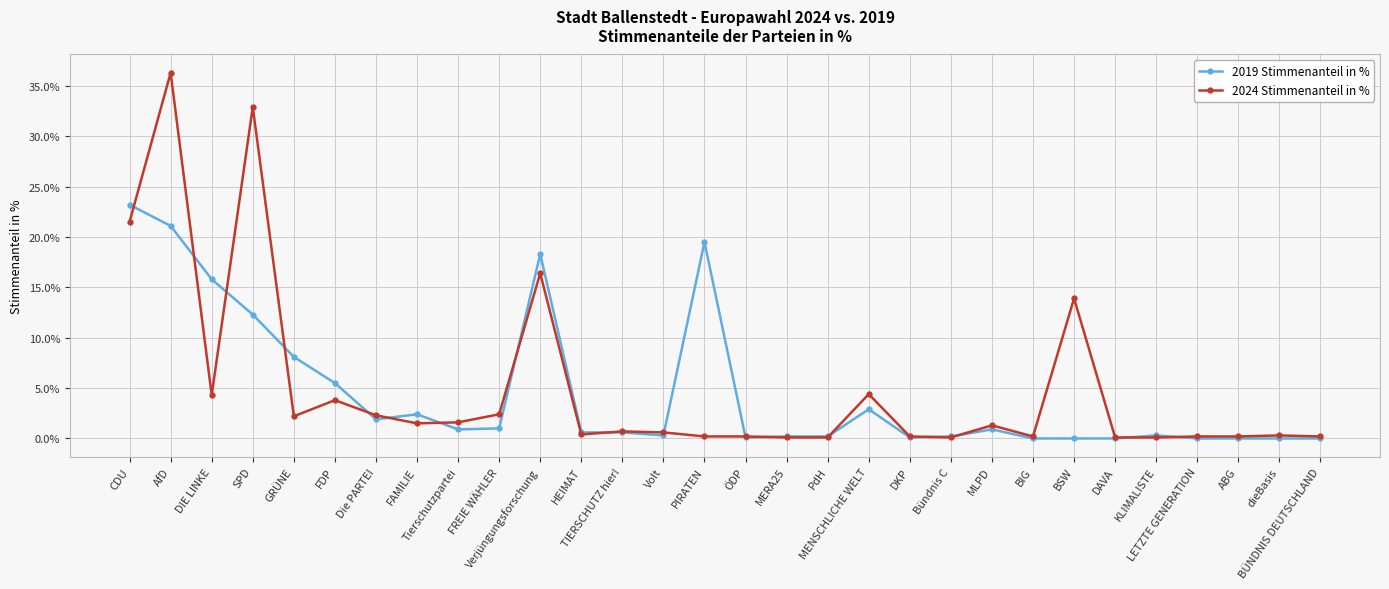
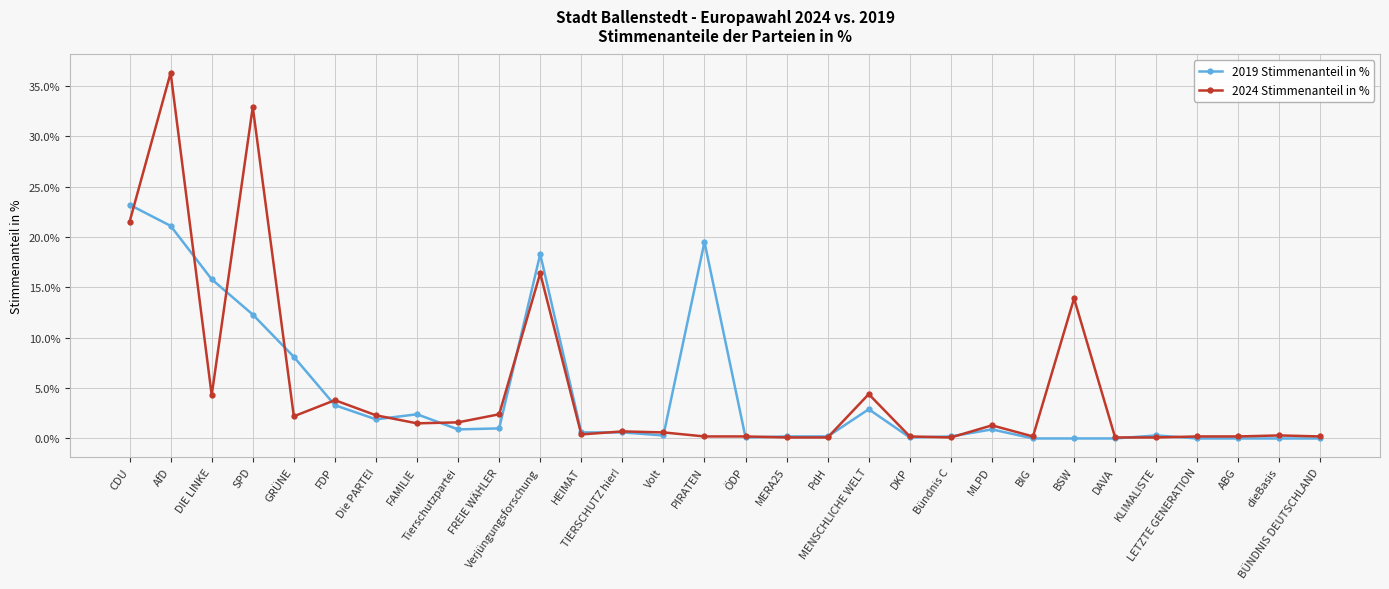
  {
    "2019 Stimmenanteil in %": {
      "CDU": "23.2%",
      "AfD": "21.1%",
      "DIE LINKE": "15.8%",
      "SPD": "12.3%",
      "GRÜNE": "8.1%",
-     "FDP": "5.5%",
+     "FDP": "3.3%",
      "Die PARTEI": "1.9%",
      "FAMILIE": "2.4%",
      "Tierschutzpartei": "0.9%",
      "FREIE WÄHLER": "1.0%",
      "Verjüngungsforschung": "18.3%",
      "Volt": "0.3%",
      "PIRATEN": "19.5%",
      "MENSCHLICHE WELT": "2.9%",
      "MLPD": "0.9%",
      "BSW": "0.0%",
      "dieBasis": "0.0%"
    },
    "2024 Stimmenanteil in %": {
      "CDU": "21.5%",
      "AfD": "36.3%",
      "DIE LINKE": "4.3%",
      "SPD": "32.9%",
      "GRÜNE": "2.2%",
      "FDP": "3.8%",
      "Die PARTEI": "2.3%",
      "FAMILIE": "1.5%",
      "Tierschutzpartei": "1.6%",
      "FREIE WÄHLER": "2.4%",
      "Verjüngungsforschung": "16.4%",
      "Volt": "0.6%",
      "PIRATEN": "0.2%",
      "MENSCHLICHE WELT": "4.4%",
      "MLPD": "1.3%",
      "BSW": "13.9%",
      "dieBasis": "0.3%"
    }
  }
